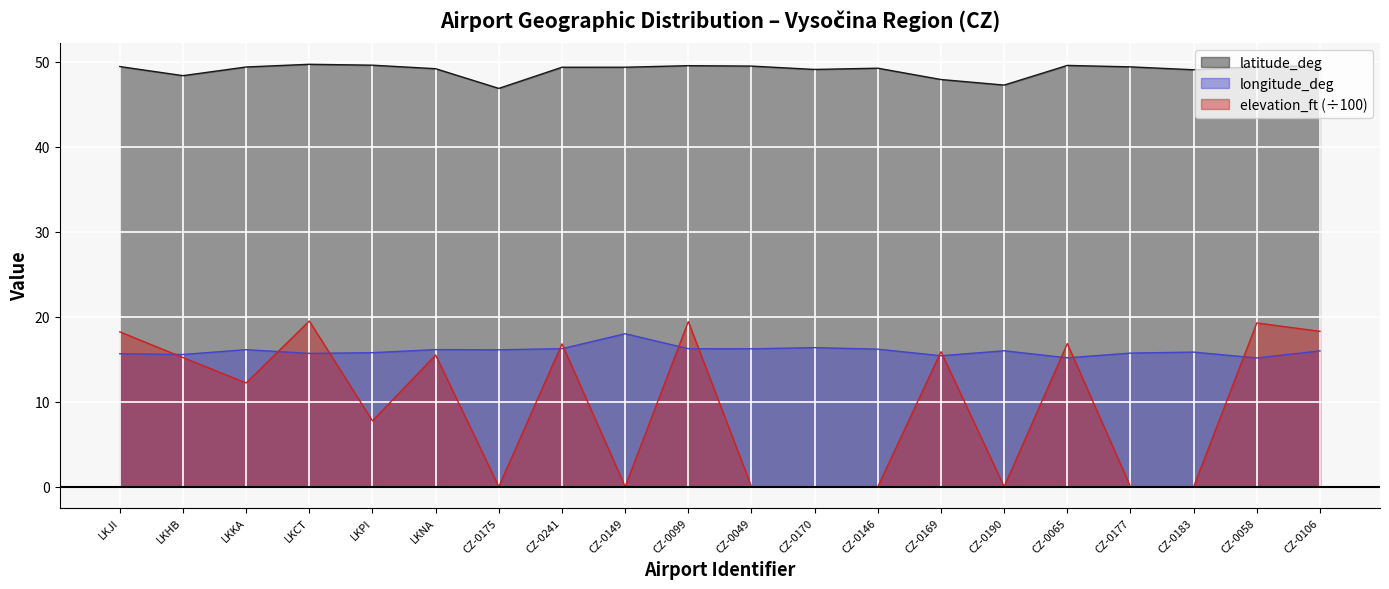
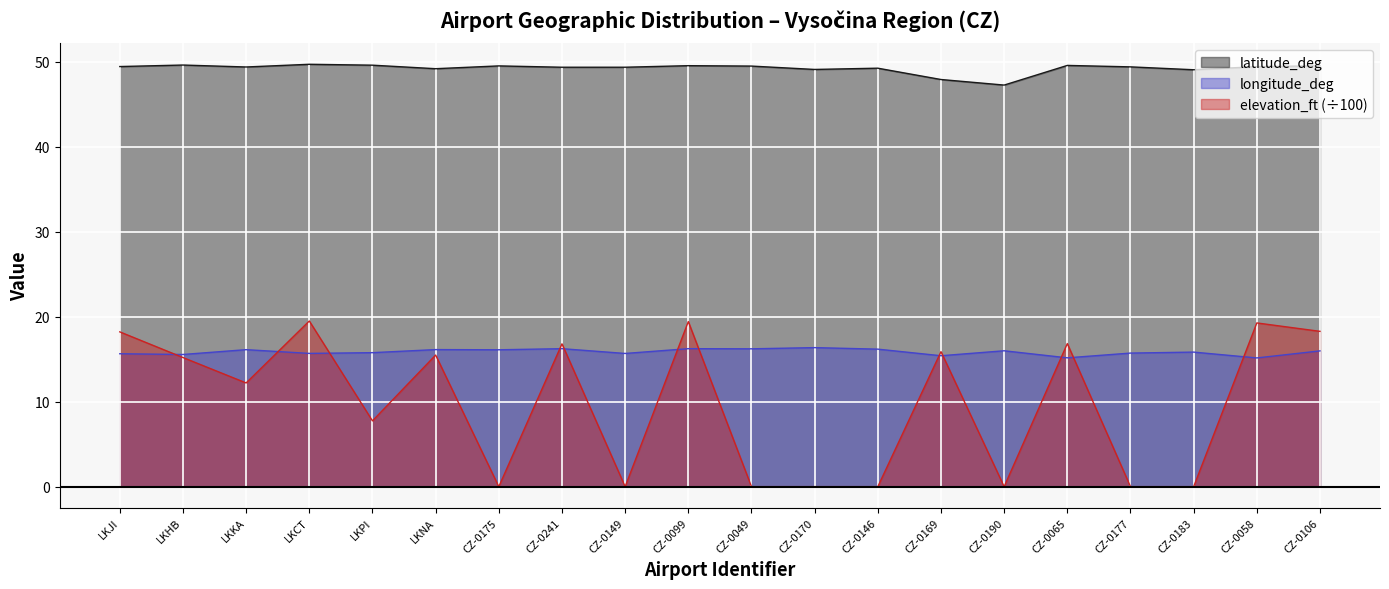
  {
    "latitude_deg": {
      "LKJI": 49,
-     "LKHB": 48,
+     "LKHB": 50,
      "LKKA": 49,
      "LKCT": 50,
      "LKPI": 50,
      "LKNA": 49,
-     "CZ-0175": 47,
+     "CZ-0175": 49,
      "CZ-0241": 49,
      "CZ-0149": 49,
      "CZ-0099": 50,
      "CZ-0049": 49,
      "CZ-0170": 49,
      "CZ-0146": 49,
      "CZ-0169": 48,
      "CZ-0190": 47,
      "CZ-0065": 50,
      "CZ-0177": 49,
      "CZ-0183": 49
    },
    "longitude_deg": {
      "LKJI": 16,
      "LKHB": 16,
      "LKKA": 16,
      "LKCT": 16,
      "LKPI": 16,
      "LKNA": 16,
      "CZ-0175": 16,
      "CZ-0241": 16,
-     "CZ-0149": 18,
+     "CZ-0149": 16,
      "CZ-0099": 16,
      "CZ-0049": 16,
      "CZ-0170": 16,
      "CZ-0146": 16,
      "CZ-0169": 15,
      "CZ-0190": 16,
      "CZ-0065": 15,
      "CZ-0177": 16,
      "CZ-0183": 16,
      "CZ-0058": 15,
      "CZ-0106": 16
    },
    "elevation_ft (÷100)": {
      "LKJI": 18,
      "LKHB": 15,
      "LKKA": 12,
      "LKCT": 19,
      "LKPI": 8,
      "LKNA": 15,
      "CZ-0175": 0,
      "CZ-0241": 17,
      "CZ-0149": 0,
      "CZ-0099": 19,
      "CZ-0049": 0,
      "CZ-0170": 0,
      "CZ-0146": 0,
      "CZ-0169": 16,
      "CZ-0190": 0,
      "CZ-0065": 17,
      "CZ-0177": 0,
      "CZ-0183": 0,
      "CZ-0058": 19,
      "CZ-0106": 18
    }
  }
